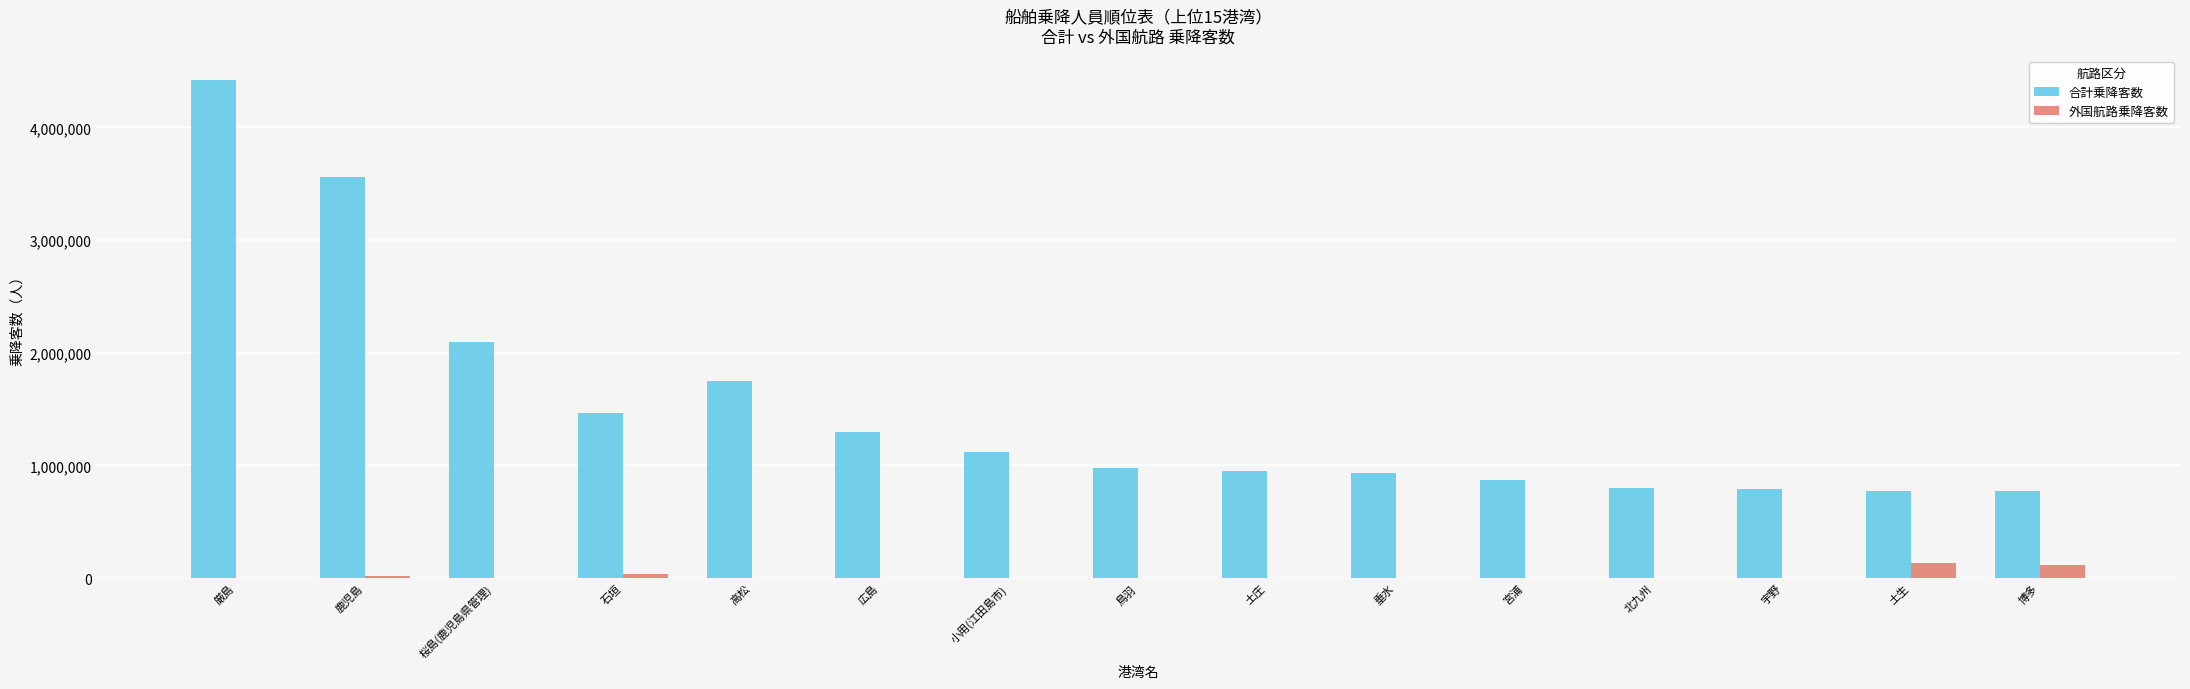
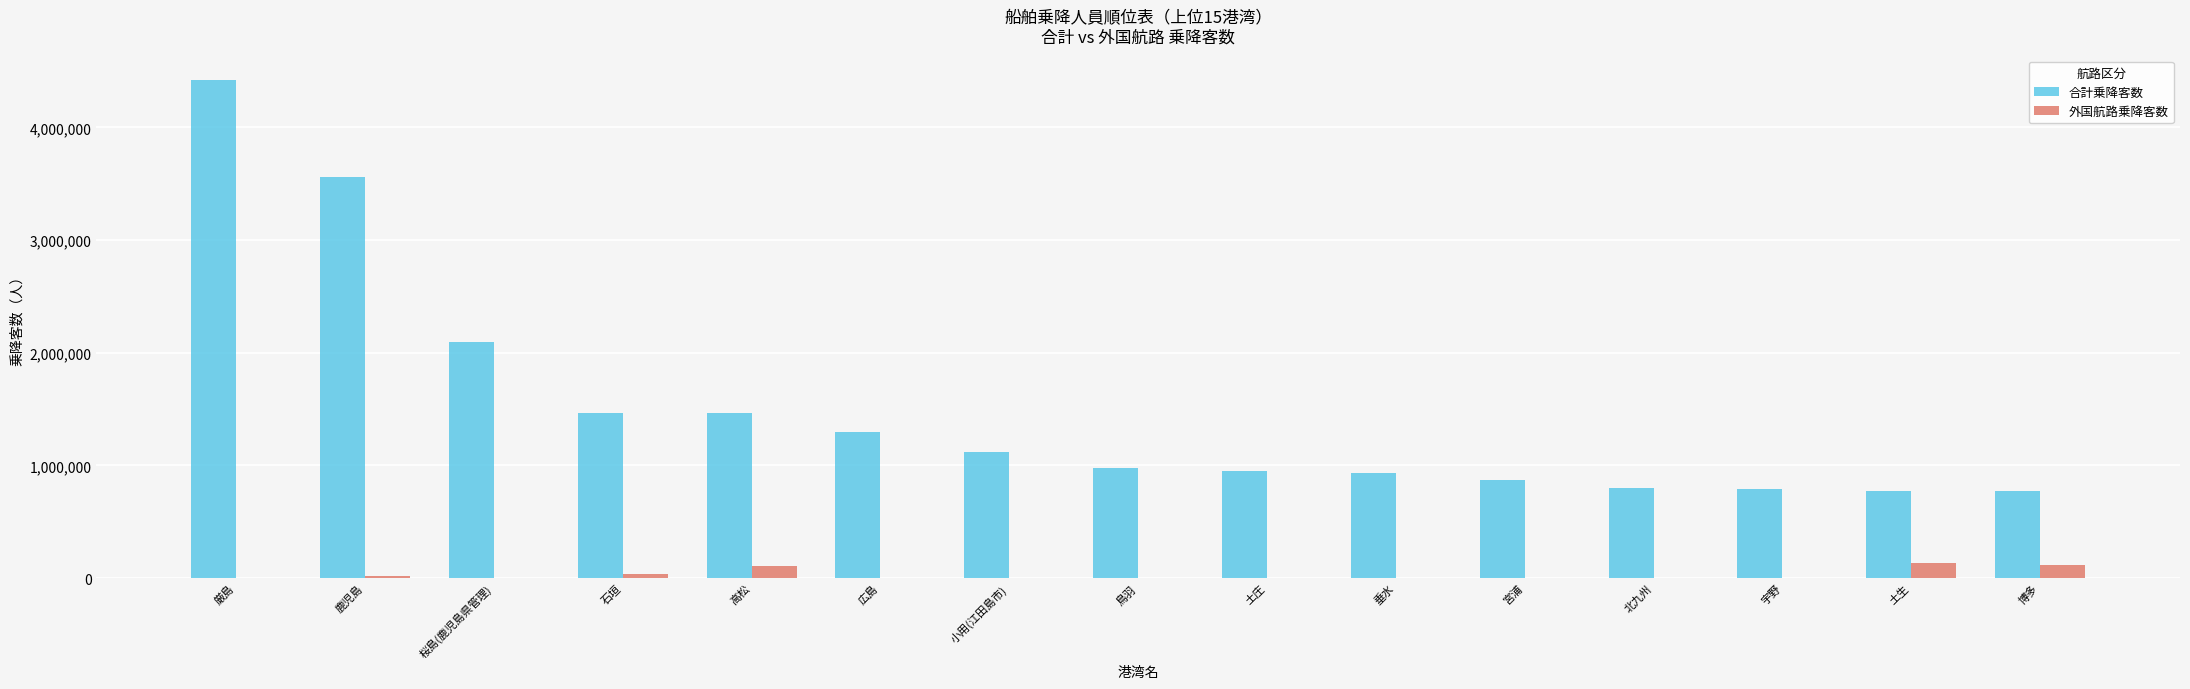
  {
    "合計乗降客数": {
      "厳島": "4,420,000",
      "鹿児島": "3,560,000",
      "桜島(鹿児島県管理)": "2,100,000",
      "石垣": "1,460,000",
-     "高松": "1,750,000",
+     "高松": "1,460,000",
      "広島": "1,300,000",
      "小用(江田島市)": "1,120,000",
      "鳥羽": "980,000",
      "土庄": "950,000",
      "垂水": "930,000",
      "宮浦": "870,000",
      "北九州": "800,000",
      "宇野": "790,000",
      "土生": "770,000",
      "博多": "770,000"
    },
    "外国航路乗降客数": {
      "厳島": "0",
      "桜島(鹿児島県管理)": "0",
      "石垣": "40,000",
-     "高松": "0",
+     "高松": "110,000",
      "広島": "0",
      "小用(江田島市)": "0",
      "鳥羽": "0",
      "土庄": "0",
      "垂水": "0",
      "宮浦": "0",
      "北九州": "0",
      "宇野": "0",
      "土生": "130,000",
      "博多": "120,000"
    }
  }
